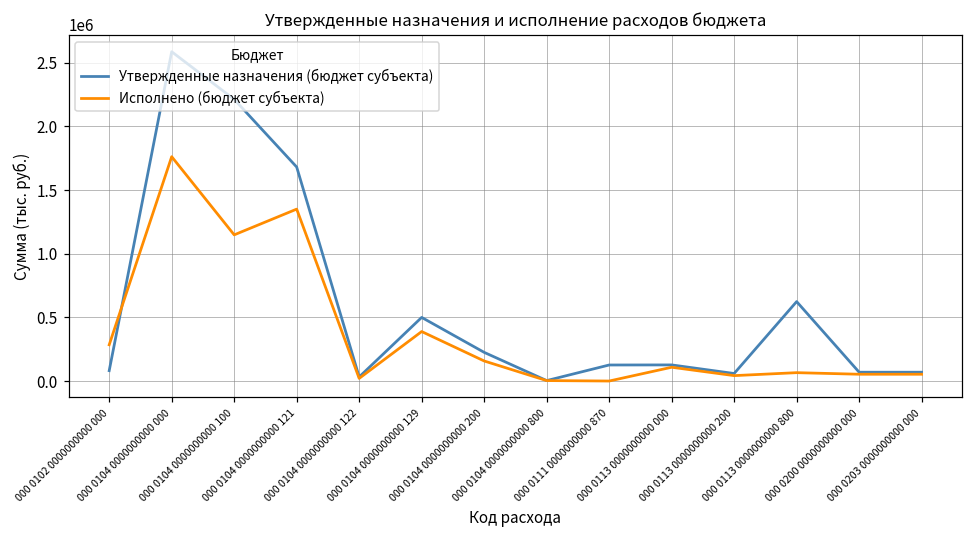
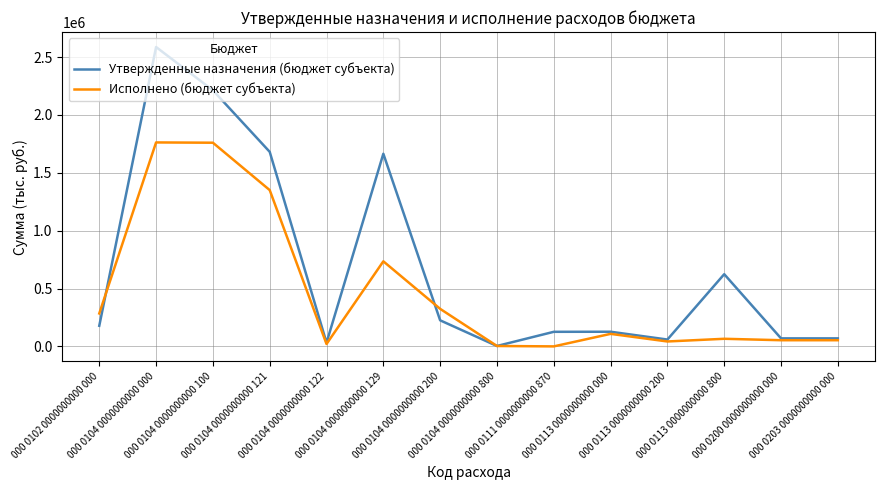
  {
    "Утвержденные назначения (бюджет субъекта)": {
-     "000 0102 0000000000 000": 80000,
+     "000 0102 0000000000 000": 180000,
      "000 0104 0000000000 121": 1680000,
-     "000 0104 0000000000 129": 500000,
+     "000 0104 0000000000 129": 1670000,
      "000 0104 0000000000 200": 230000,
      "000 0111 0000000000 870": 130000,
      "000 0113 0000000000 800": 620000
    },
    "Исполнено (бюджет субъекта)": {
      "000 0102 0000000000 000": 280000,
      "000 0104 0000000000 000": 1760000,
-     "000 0104 0000000000 100": 1150000,
+     "000 0104 0000000000 100": 1760000,
      "000 0104 0000000000 121": 1350000,
-     "000 0104 0000000000 129": 390000,
-     "000 0104 0000000000 200": 160000,
+     "000 0104 0000000000 129": 740000,
+     "000 0104 0000000000 200": 320000,
      "000 0111 0000000000 870": 0,
      "000 0113 0000000000 800": 70000
    }
  }
